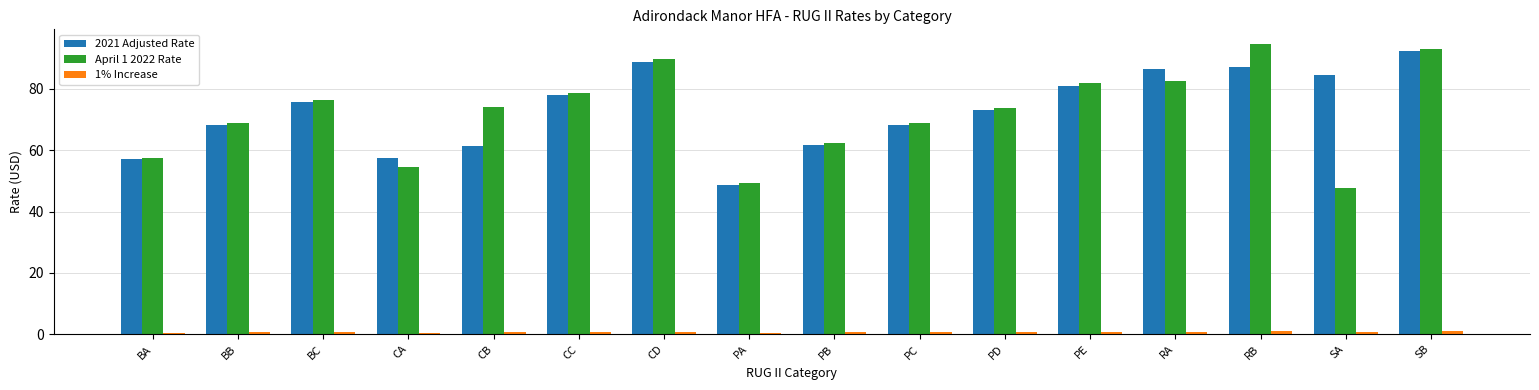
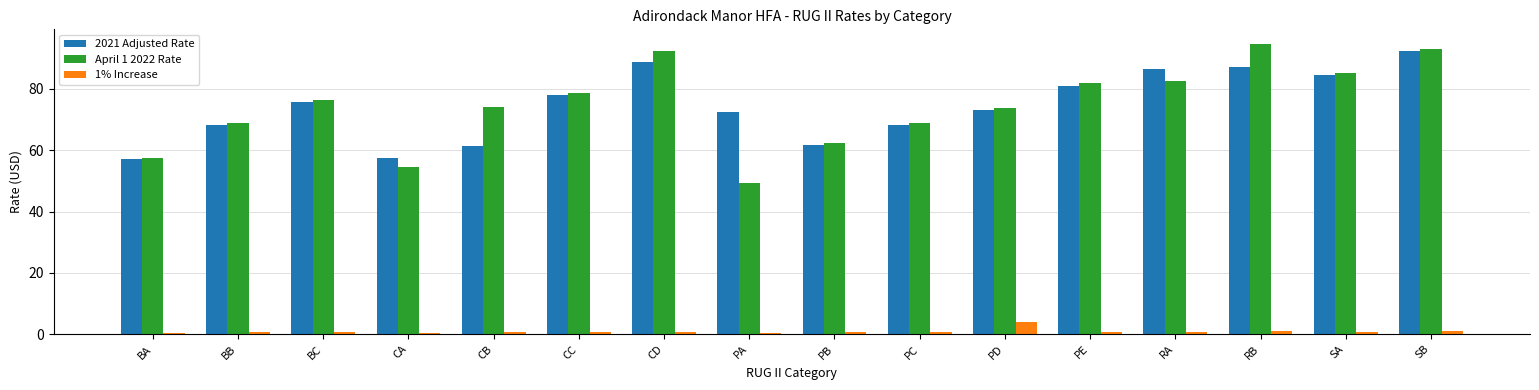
  {
    "2021 Adjusted Rate": {
      "BA": 57,
      "BB": 68,
      "BC": 76,
      "CA": 57,
      "CB": 61,
      "CC": 78,
      "CD": 89,
-     "PA": 49,
+     "PA": 72,
      "PB": 62,
      "PC": 68,
      "PD": 73,
      "PE": 81,
      "RA": 86,
      "RB": 87,
      "SA": 84,
      "SB": 92
    },
    "April 1 2022 Rate": {
      "BA": 58,
      "BB": 69,
      "BC": 76,
      "CA": 54,
      "CB": 74,
      "CC": 79,
-     "CD": 90,
+     "CD": 92,
      "PA": 49,
      "PB": 62,
      "PC": 69,
      "PD": 74,
      "PE": 82,
      "RA": 83,
      "RB": 95,
-     "SA": 48,
+     "SA": 85,
      "SB": 93
    },
    "1% Increase": {
      "CD": 1,
-     "PD": 1,
+     "PD": 4,
      "RA": 1,
      "RB": 1,
      "SA": 1,
      "SB": 1
    }
  }
